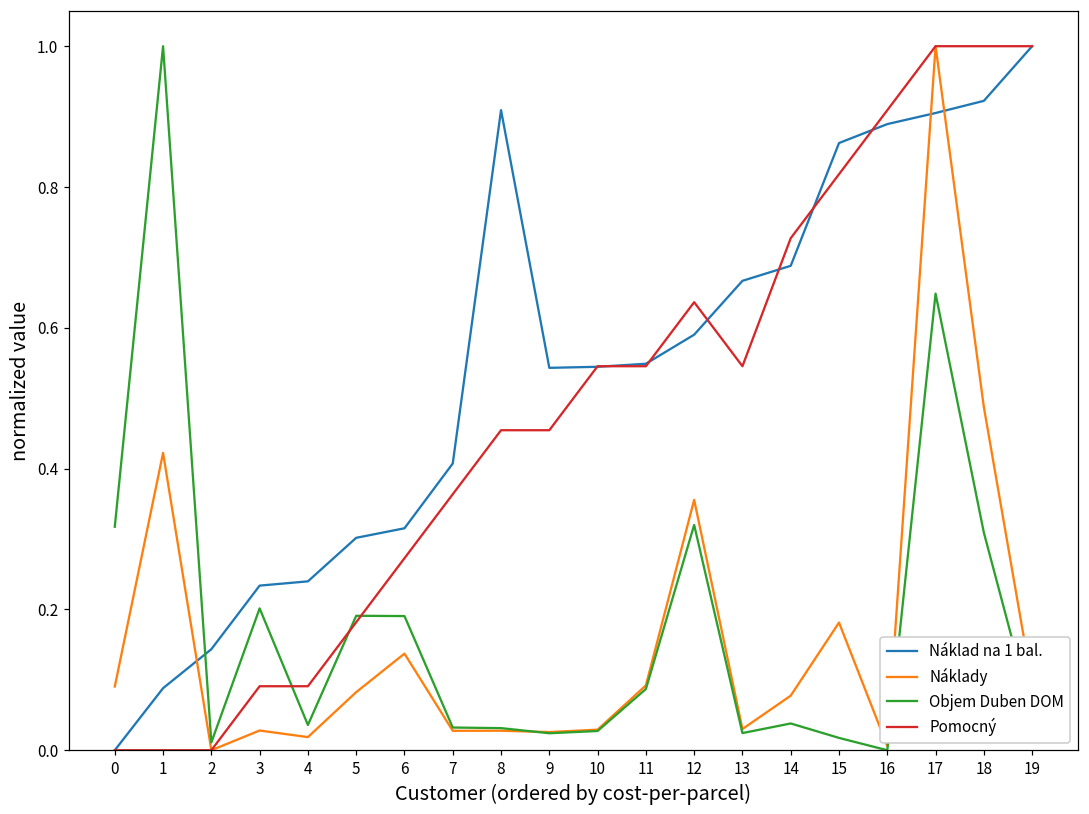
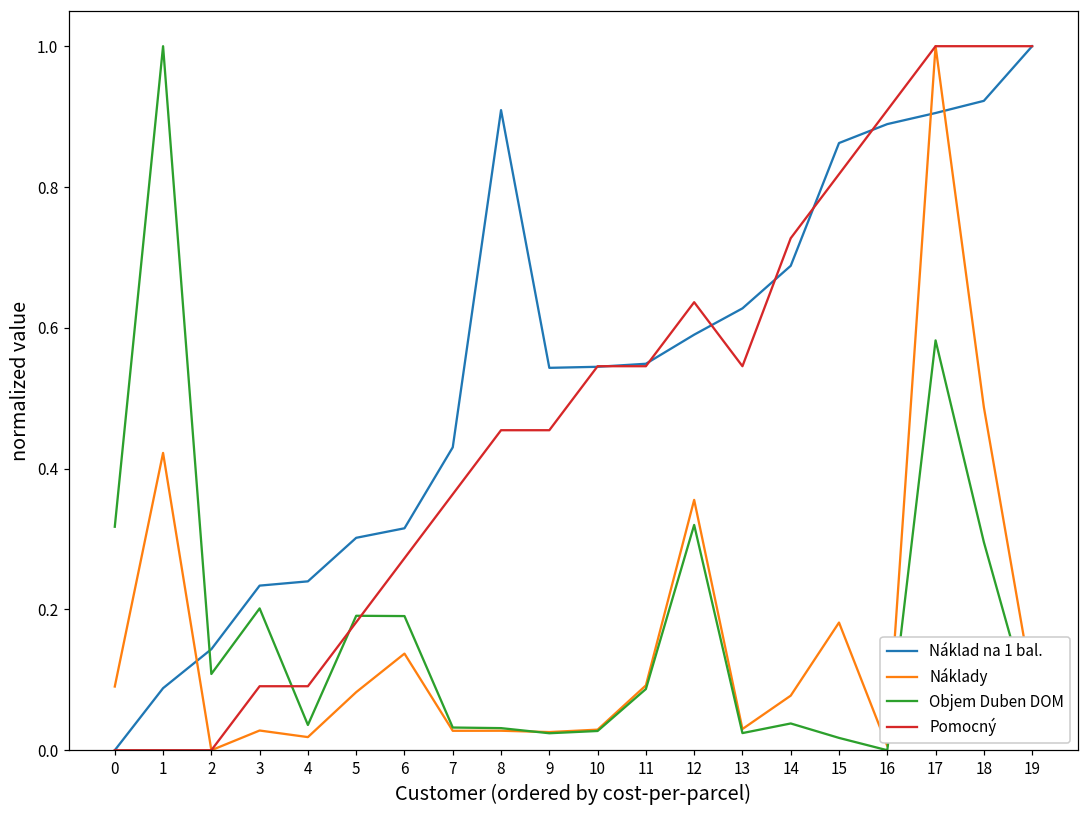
  {
    "Náklad na 1 bal.": {
      "1": 0.09,
      "2": 0.14,
      "3": 0.23,
      "4": 0.24,
      "5": 0.30,
      "6": 0.32,
-     "7": 0.41,
+     "7": 0.43,
      "8": 0.91,
      "9": 0.54,
      "12": 0.59,
-     "13": 0.67,
+     "13": 0.63,
      "14": 0.69,
      "15": 0.86,
      "16": 0.89,
      "17": 0.91,
      "18": 0.92
    },
    "Náklady": {
      "0": 0.09,
      "1": 0.42,
      "3": 0.03,
      "4": 0.02,
      "5": 0.08,
      "6": 0.14,
      "7": 0.03,
      "11": 0.09,
      "12": 0.36,
      "13": 0.03,
      "14": 0.08,
      "15": 0.18,
      "16": 0.01,
      "18": 0.49
    },
    "Objem Duben DOM": {
      "0": 0.32,
      "1": 1.00,
-     "2": 0.01,
+     "2": 0.11,
      "3": 0.20,
      "4": 0.04,
      "5": 0.19,
      "6": 0.19,
      "7": 0.03,
      "11": 0.09,
      "12": 0.32,
      "13": 0.02,
      "14": 0.04,
      "15": 0.02,
      "16": 0.00,
-     "17": 0.65,
-     "18": 0.31
+     "17": 0.58,
+     "18": 0.30
    },
    "Pomocný": {
      "1": 0.00,
      "3": 0.09,
      "4": 0.09,
      "5": 0.18,
      "6": 0.27,
      "7": 0.36,
      "8": 0.45,
      "9": 0.45,
      "12": 0.64,
      "13": 0.55,
      "14": 0.73,
      "15": 0.82,
      "16": 0.91,
      "18": 1.00
    }
  }
